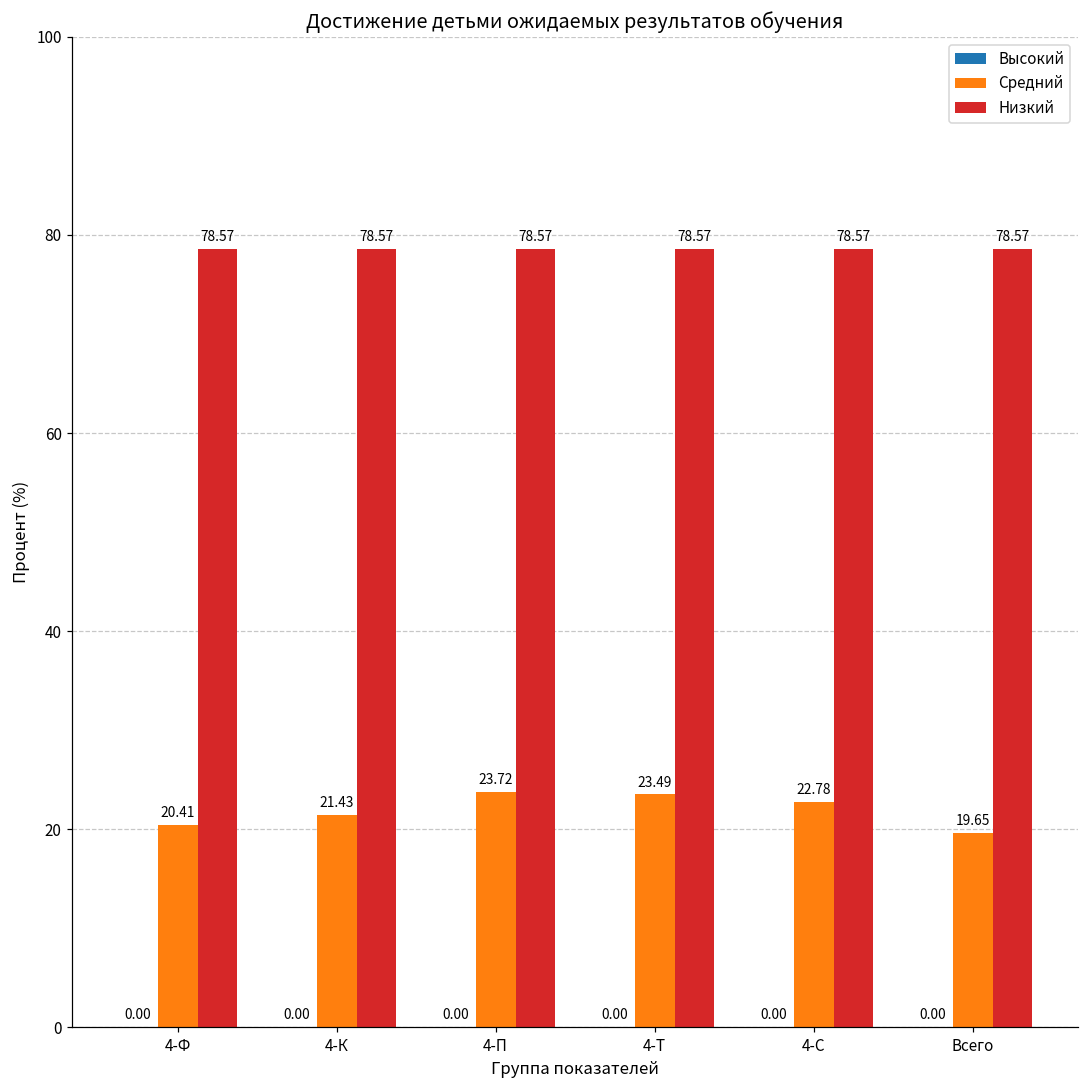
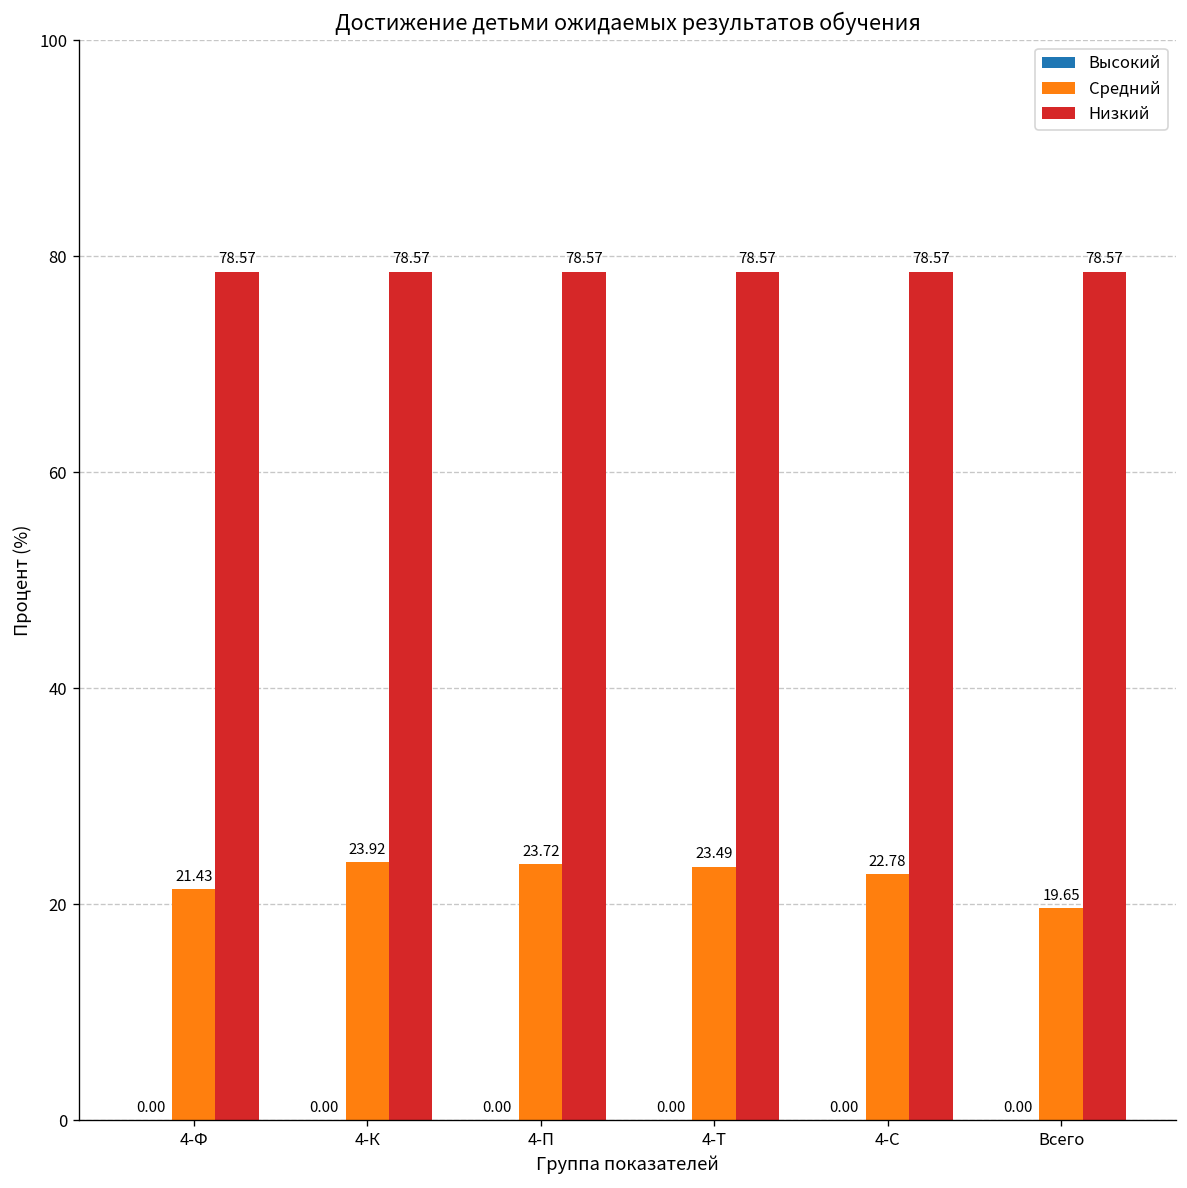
  {
    "Высокий": {
      "4-Ф": 0.00,
      "4-К": 0.00,
      "4-П": 0.00,
      "4-Т": 0.00,
      "4-С": 0.00,
      "Всего": 0.00
    },
    "Средний": {
-     "4-Ф": 20.41,
-     "4-К": 21.43,
+     "4-Ф": 21.43,
+     "4-К": 23.92,
      "4-П": 23.72,
      "4-Т": 23.49,
      "4-С": 22.78,
      "Всего": 19.65
    },
    "Низкий": {
      "4-Ф": 78.57,
      "4-К": 78.57,
      "4-П": 78.57,
      "4-Т": 78.57,
      "4-С": 78.57,
      "Всего": 78.57
    }
  }
